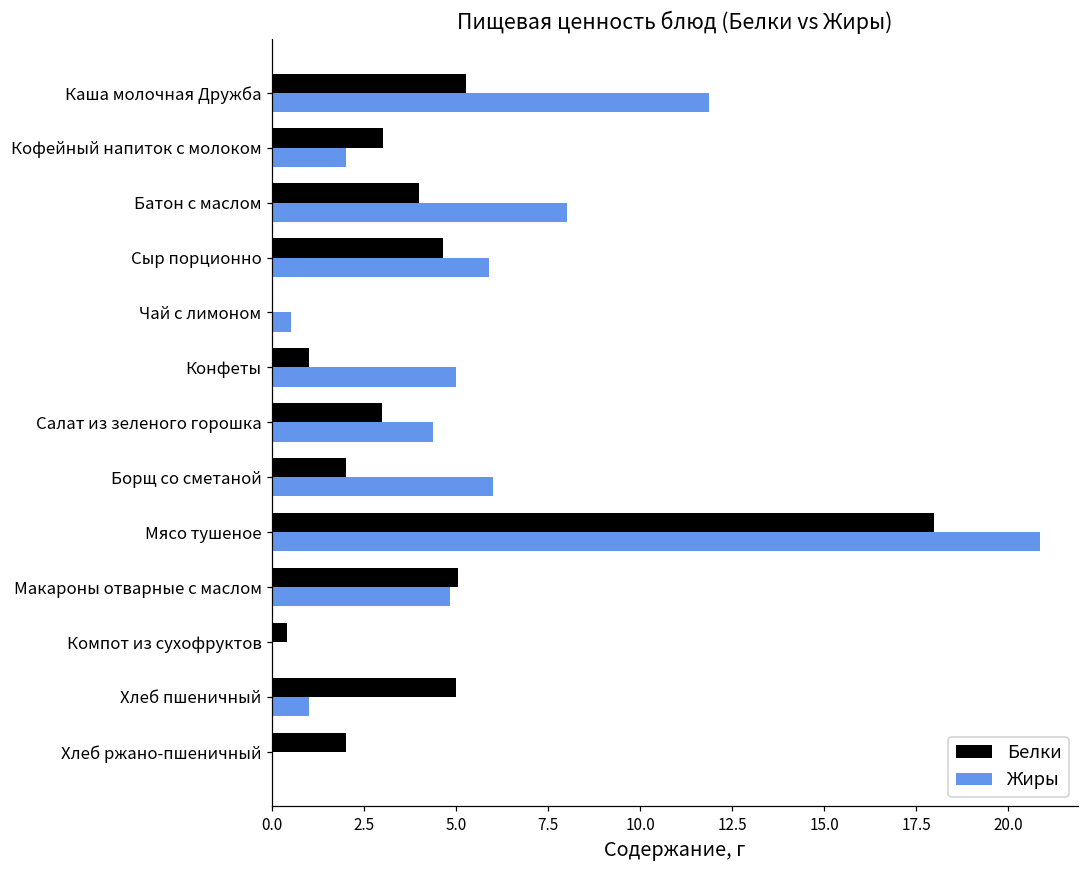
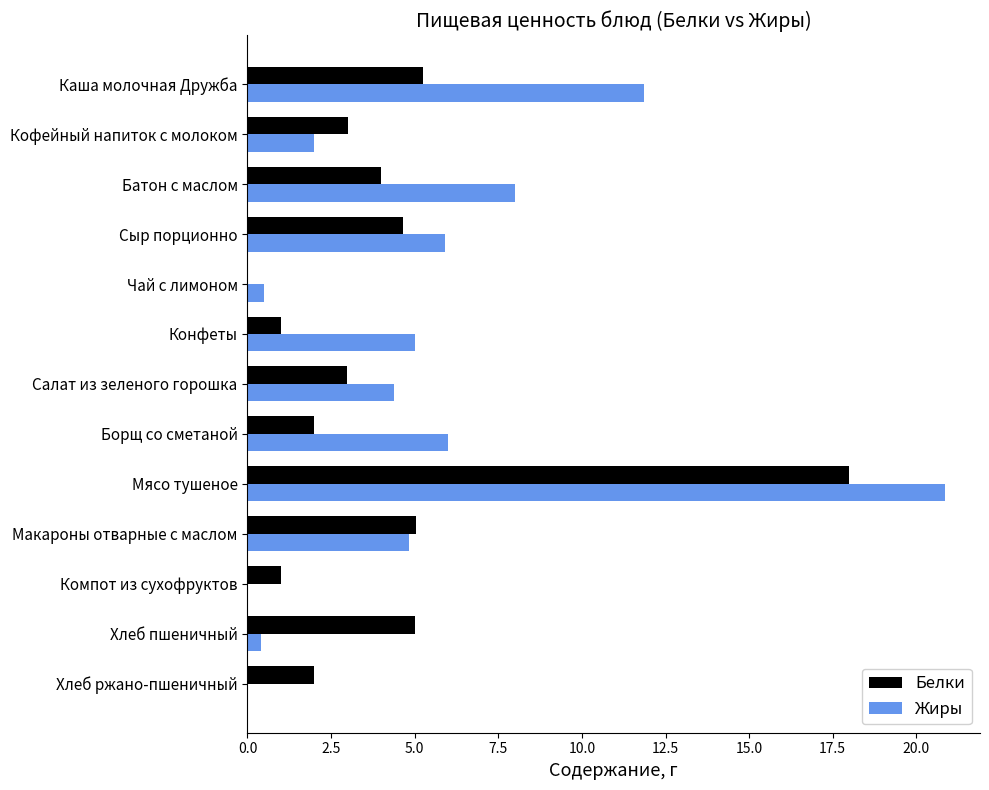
  {
    "Белки": {
      "Каша молочная Дружба": 5.3,
      "Кофейный напиток с молоком": 3.0,
      "Батон с маслом": 4.0,
      "Сыр порционно": 4.6,
      "Чай с лимоном": 0.0,
      "Конфеты": 1.0,
      "Салат из зеленого горошка": 3.0,
      "Борщ со сметаной": 2.0,
      "Мясо тушеное": 18.0,
      "Макароны отварные с маслом": 5.1,
-     "Компот из сухофруктов": 0.4,
+     "Компот из сухофруктов": 1.0,
      "Хлеб пшеничный": 5.0,
      "Хлеб ржано-пшеничный": 2.0
    },
    "Жиры": {
      "Каша молочная Дружба": 11.9,
      "Кофейный напиток с молоком": 2.0,
      "Батон с маслом": 8.0,
      "Сыр порционно": 5.9,
      "Чай с лимоном": 0.5,
      "Конфеты": 5.0,
      "Салат из зеленого горошка": 4.4,
      "Борщ со сметаной": 6.0,
      "Мясо тушеное": 20.9,
      "Макароны отварные с маслом": 4.8,
      "Компот из сухофруктов": 0.0,
-     "Хлеб пшеничный": 1.0,
+     "Хлеб пшеничный": 0.4,
      "Хлеб ржано-пшеничный": 0.0
    }
  }
